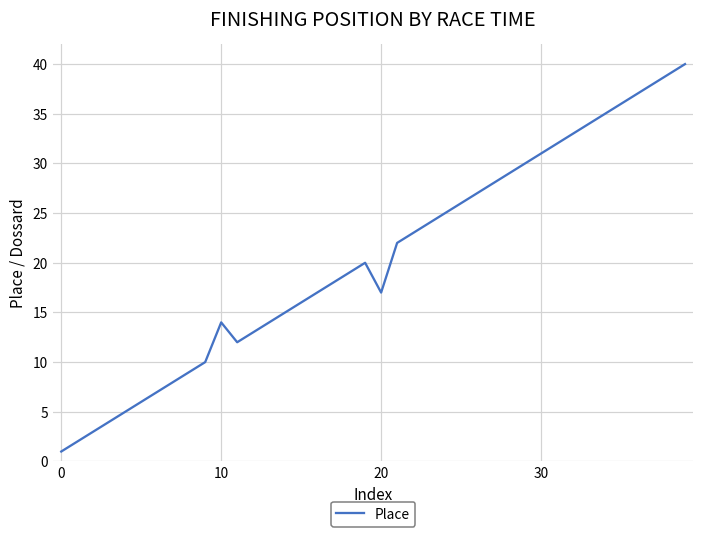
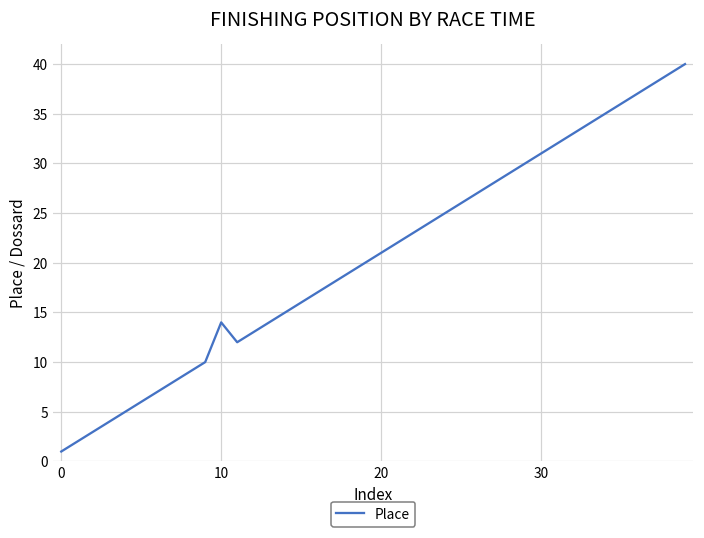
  {
    "0": 1,
    "10": 14,
-   "20": 17,
+   "20": 21,
    "30": 31
  }
